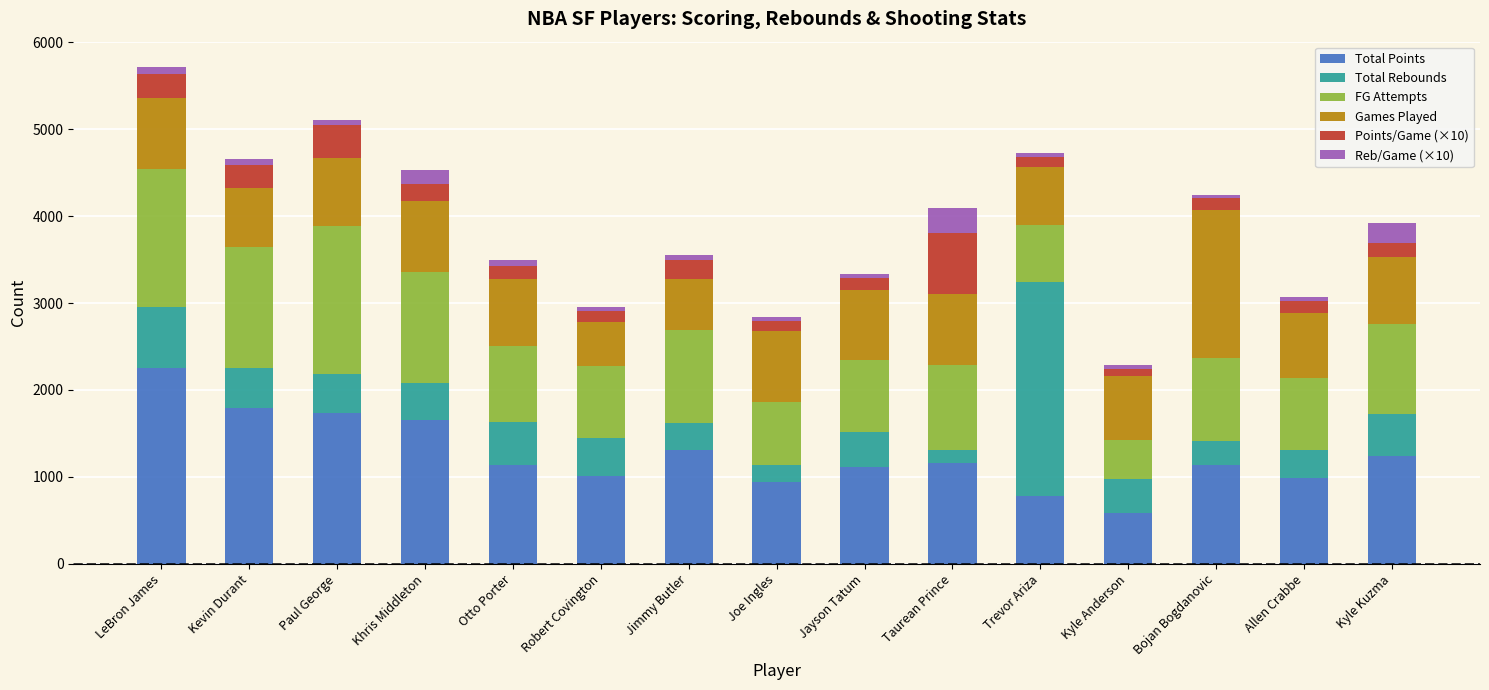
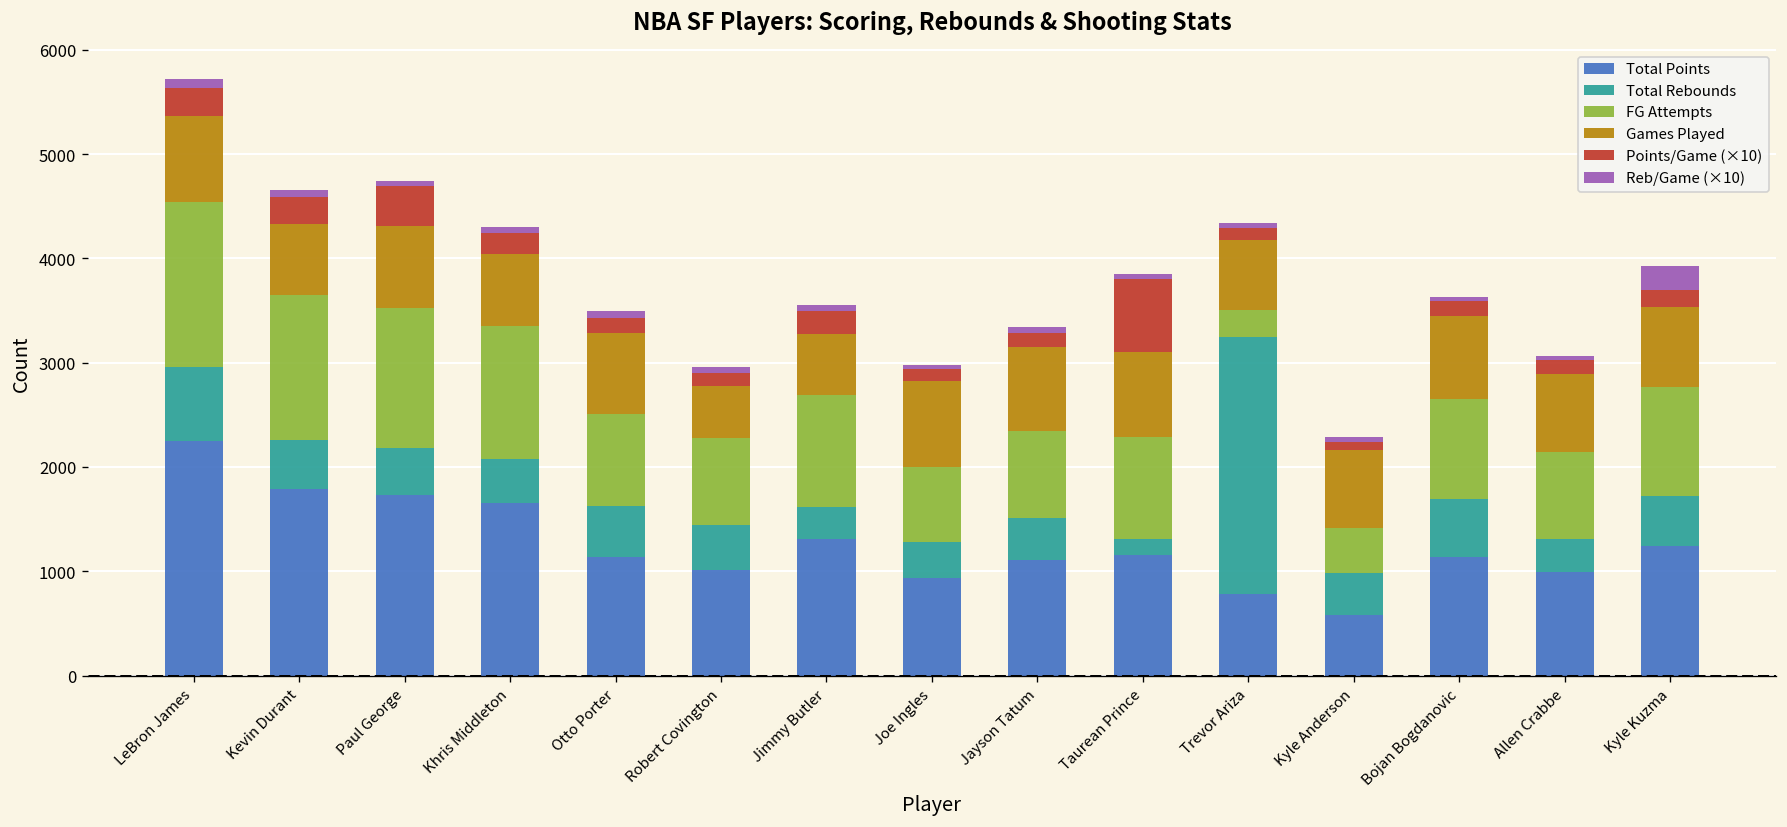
  {
    "Total Points": {
      "LeBron James": 2300,
      "Kevin Durant": 1800,
      "Paul George": 1700,
      "Khris Middleton": 1700,
      "Otto Porter": 1100,
      "Robert Covington": 1000,
      "Jimmy Butler": 1300,
      "Joe Ingles": 900,
      "Jayson Tatum": 1100,
      "Taurean Prince": 1200,
      "Trevor Ariza": 800,
      "Kyle Anderson": 600,
      "Bojan Bogdanovic": 1100,
      "Allen Crabbe": 1000,
      "Kyle Kuzma": 1200
    },
    "Total Rebounds": {
      "LeBron James": 700,
      "Kevin Durant": 500,
      "Paul George": 400,
      "Khris Middleton": 400,
      "Otto Porter": 500,
      "Robert Covington": 400,
      "Jimmy Butler": 300,
-     "Joe Ingles": 200,
+     "Joe Ingles": 300,
      "Jayson Tatum": 400,
      "Taurean Prince": 200,
      "Trevor Ariza": 2500,
      "Kyle Anderson": 400,
-     "Bojan Bogdanovic": 300,
+     "Bojan Bogdanovic": 600,
      "Allen Crabbe": 300,
      "Kyle Kuzma": 500
    },
    "FG Attempts": {
      "LeBron James": 1600,
      "Kevin Durant": 1400,
-     "Paul George": 1700,
+     "Paul George": 1300,
      "Khris Middleton": 1300,
      "Otto Porter": 900,
      "Robert Covington": 800,
      "Jimmy Butler": 1100,
      "Joe Ingles": 700,
      "Jayson Tatum": 800,
      "Taurean Prince": 1000,
-     "Trevor Ariza": 700,
+     "Trevor Ariza": 300,
      "Kyle Anderson": 400,
      "Bojan Bogdanovic": 1000,
      "Allen Crabbe": 800,
      "Kyle Kuzma": 1000
    },
    "Games Played": {
      "LeBron James": 800,
      "Kevin Durant": 700,
      "Paul George": 800,
-     "Khris Middleton": 800,
+     "Khris Middleton": 700,
      "Otto Porter": 800,
      "Robert Covington": 500,
      "Jimmy Butler": 600,
      "Joe Ingles": 800,
      "Jayson Tatum": 800,
      "Taurean Prince": 800,
      "Trevor Ariza": 700,
      "Kyle Anderson": 700,
-     "Bojan Bogdanovic": 1700,
+     "Bojan Bogdanovic": 800,
      "Allen Crabbe": 800,
      "Kyle Kuzma": 800
    },
    "Points/Game (×10)": {
      "LeBron James": 300,
      "Kevin Durant": 300,
      "Paul George": 400,
      "Khris Middleton": 200,
      "Otto Porter": 100,
      "Robert Covington": 100,
      "Jimmy Butler": 200,
      "Joe Ingles": 100,
      "Jayson Tatum": 100,
      "Taurean Prince": 700,
      "Trevor Ariza": 100,
      "Kyle Anderson": 100,
      "Bojan Bogdanovic": 100,
      "Allen Crabbe": 100,
      "Kyle Kuzma": 200
    },
    "Reb/Game (×10)": {
      "LeBron James": 100,
      "Kevin Durant": 100,
      "Paul George": 100,
-     "Khris Middleton": 200,
+     "Khris Middleton": 100,
      "Otto Porter": 100,
      "Robert Covington": 100,
      "Jimmy Butler": 100,
      "Joe Ingles": 0,
      "Jayson Tatum": 100,
-     "Taurean Prince": 300,
+     "Taurean Prince": 0,
      "Trevor Ariza": 0,
      "Kyle Anderson": 100,
      "Bojan Bogdanovic": 0,
      "Allen Crabbe": 0,
      "Kyle Kuzma": 200
    }
  }
